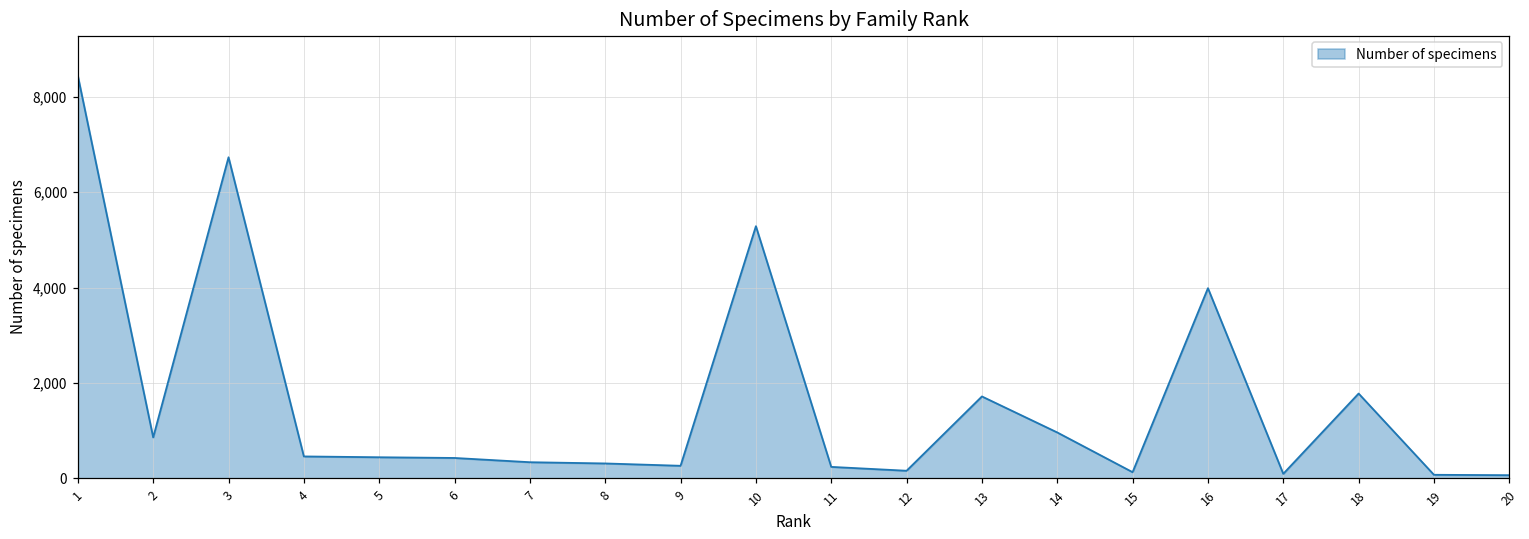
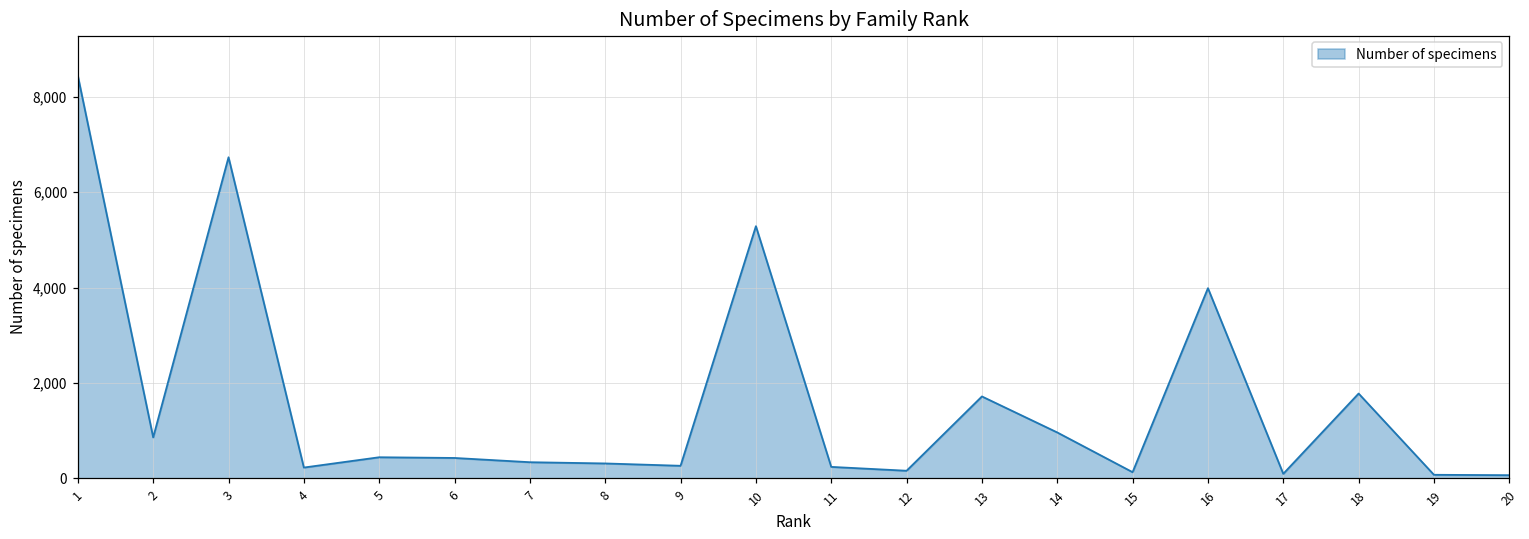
  {
    "1": "8,400",
    "2": "900",
    "3": "6,700",
-   "4": "500",
+   "4": "200",
    "5": "400",
    "6": "400",
    "7": "300",
    "8": "300",
    "9": "300",
    "10": "5,300",
    "11": "200",
    "12": "200",
    "13": "1,700",
    "14": "1,000",
    "15": "100",
    "16": "4,000",
    "17": "100",
    "18": "1,800",
    "19": "100",
    "20": "100"
  }
